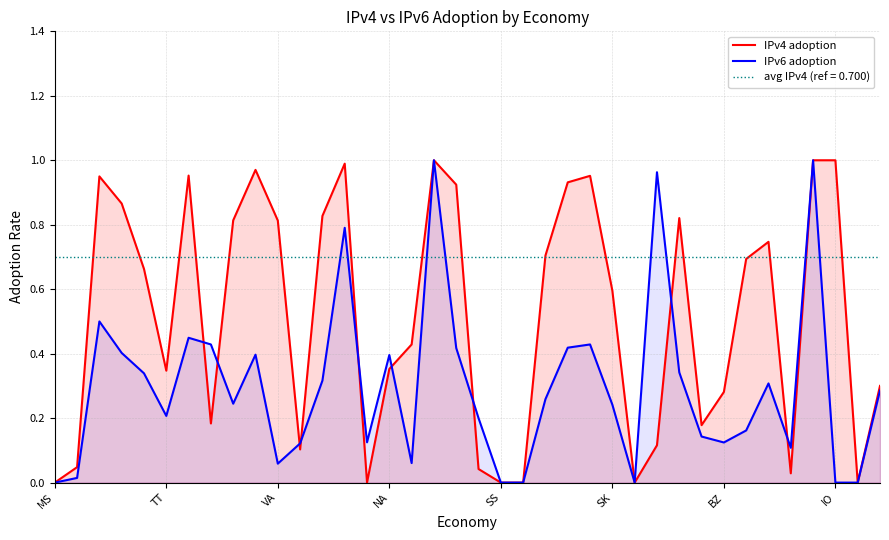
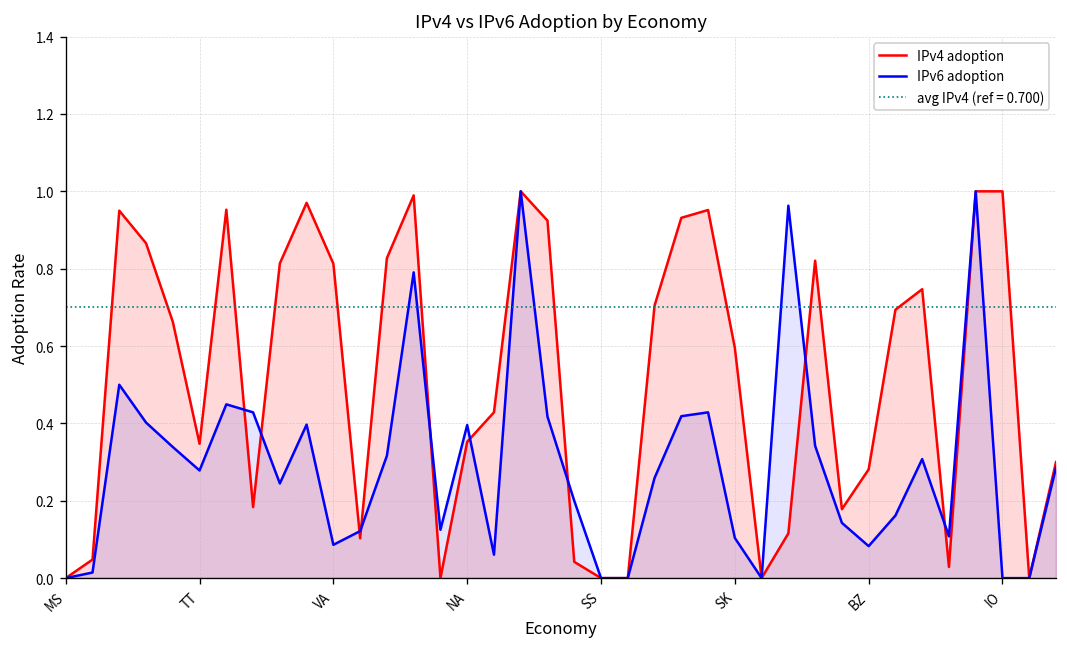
  {
    "IPv4 adoption": {
      "TT": 0.35,
      "VA": 0.81,
      "NA": 0.35,
      "SK": 0.60,
      "BZ": 0.28,
      "IO": 1.00
    },
    "IPv6 adoption": {
-     "TT": 0.21,
-     "VA": 0.06,
+     "TT": 0.28,
+     "VA": 0.09,
      "NA": 0.40,
-     "SK": 0.24,
-     "BZ": 0.12,
+     "SK": 0.10,
+     "BZ": 0.08,
      "IO": 0.00
    }
  }
